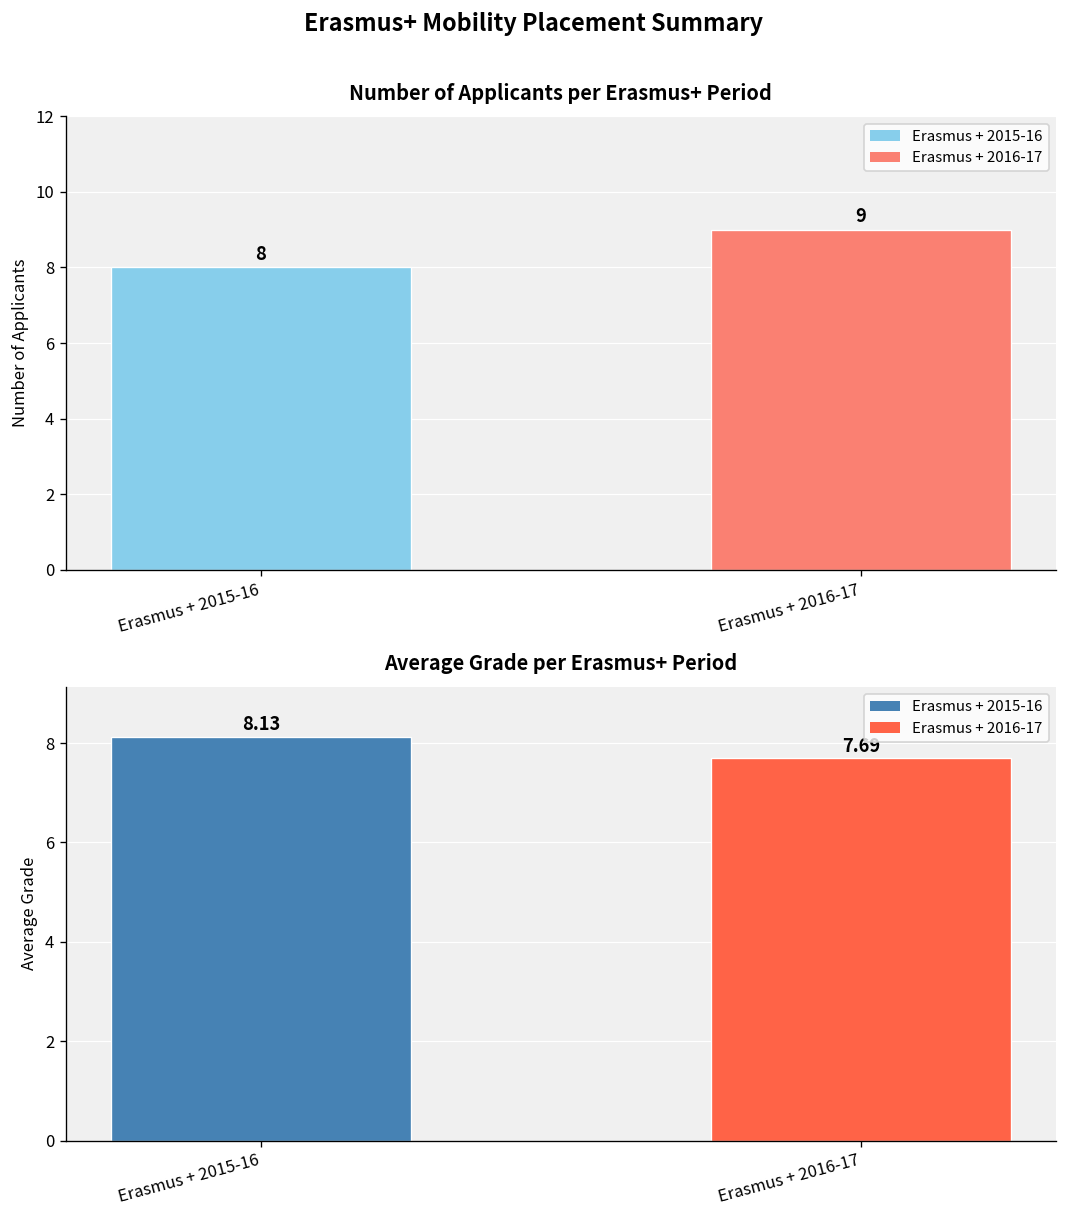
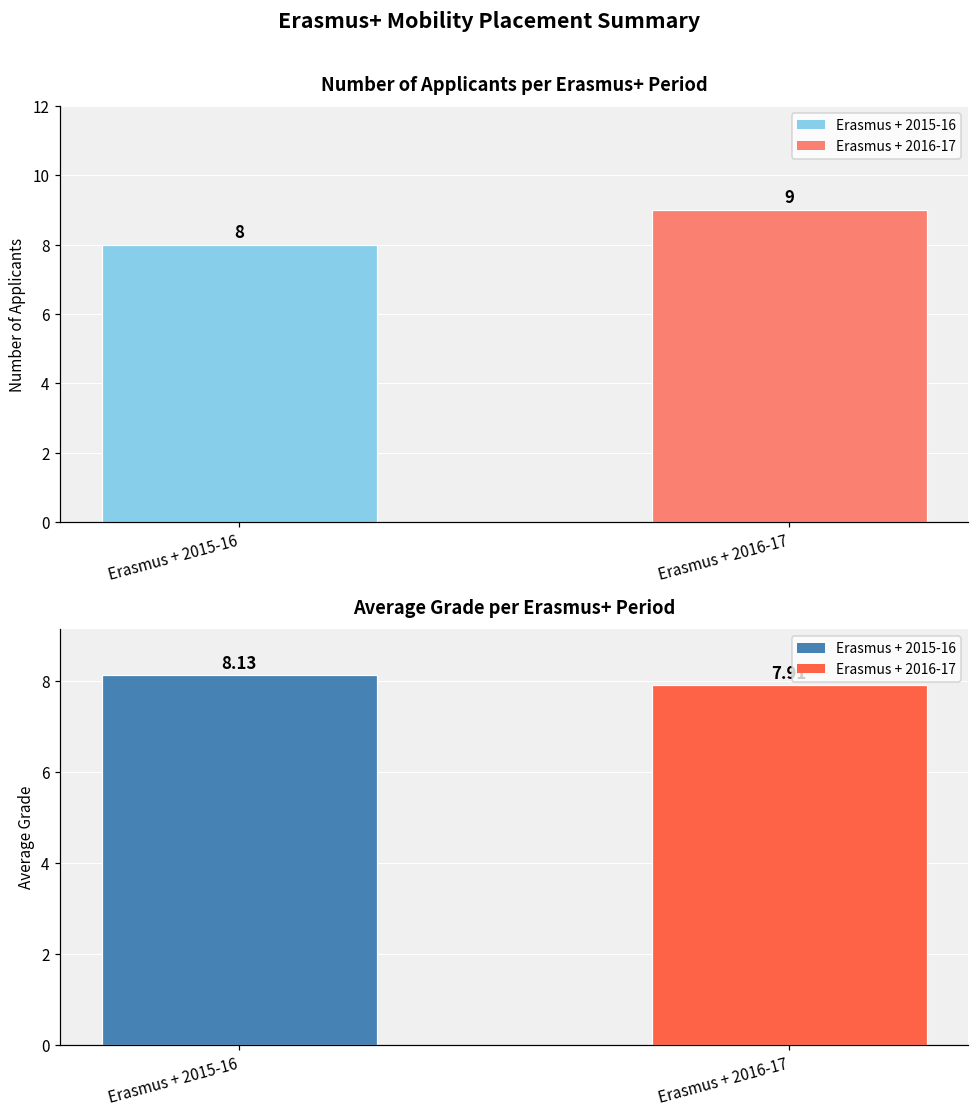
  {
    "Number of Applicants per Erasmus+ Period": {
      "Erasmus + 2015-16": 8,
      "Erasmus + 2016-17": 9
    },
    "Average Grade per Erasmus+ Period": {
-     "Erasmus + 2016-17": 7.7
+     "Erasmus + 2016-17": 7.9
    }
  }
